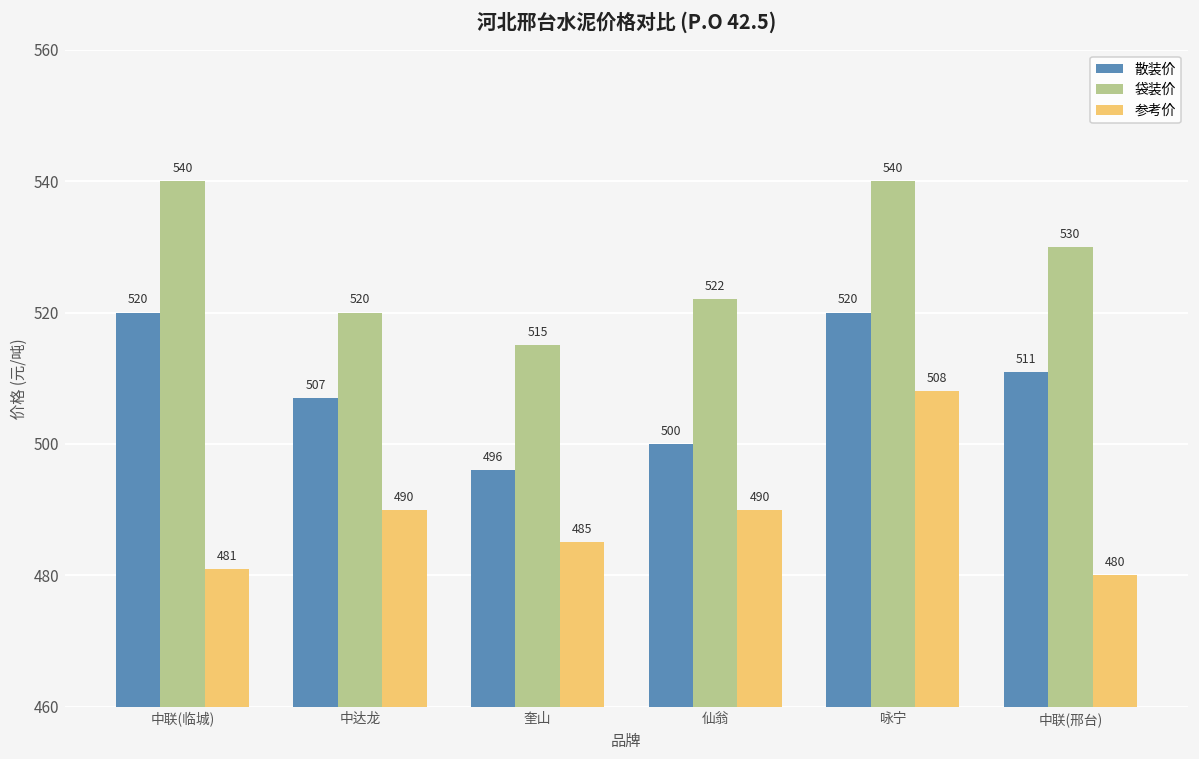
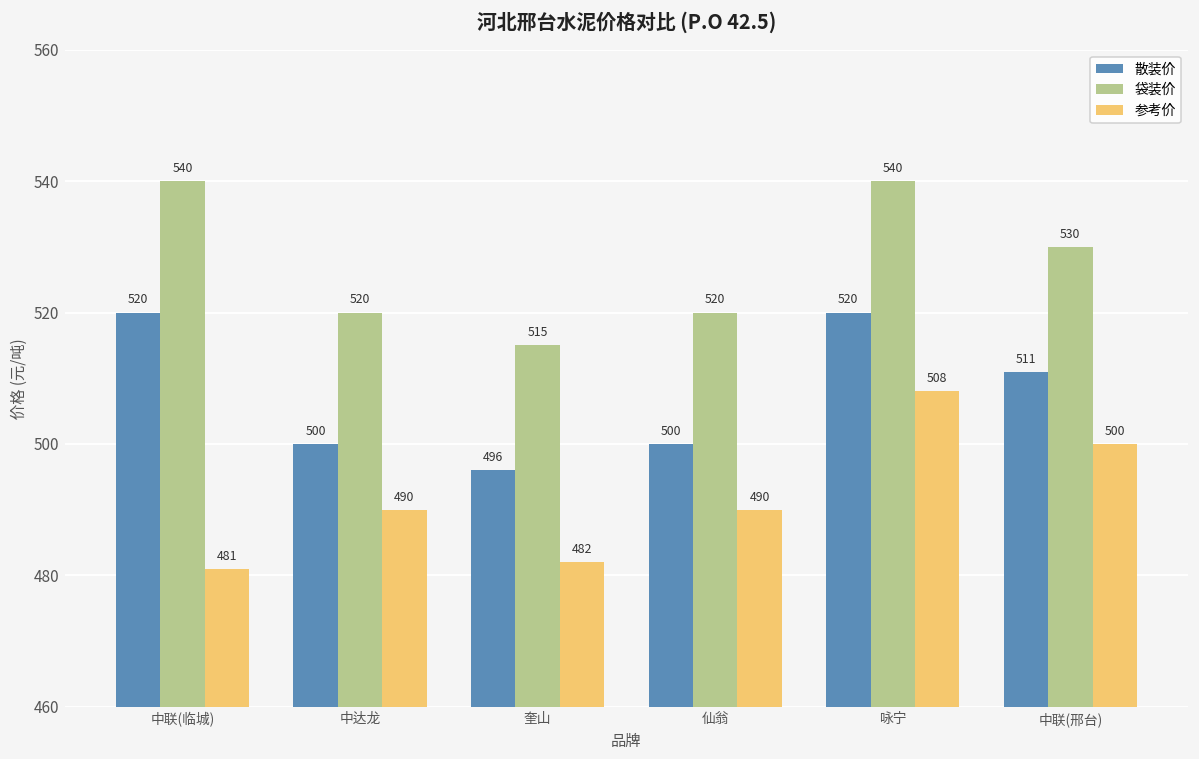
  {
    "散装价": {
      "中联(临城)": 520,
-     "中达龙": 507,
+     "中达龙": 500,
      "奎山": 496,
      "仙翁": 500,
      "咏宁": 520,
      "中联(邢台)": 511
    },
    "袋装价": {
      "中联(临城)": 540,
      "中达龙": 520,
      "奎山": 515,
-     "仙翁": 522,
+     "仙翁": 520,
      "咏宁": 540,
      "中联(邢台)": 530
    },
    "参考价": {
      "中联(临城)": 481,
      "中达龙": 490,
-     "奎山": 485,
+     "奎山": 482,
      "仙翁": 490,
      "咏宁": 508,
-     "中联(邢台)": 480
+     "中联(邢台)": 500
    }
  }
